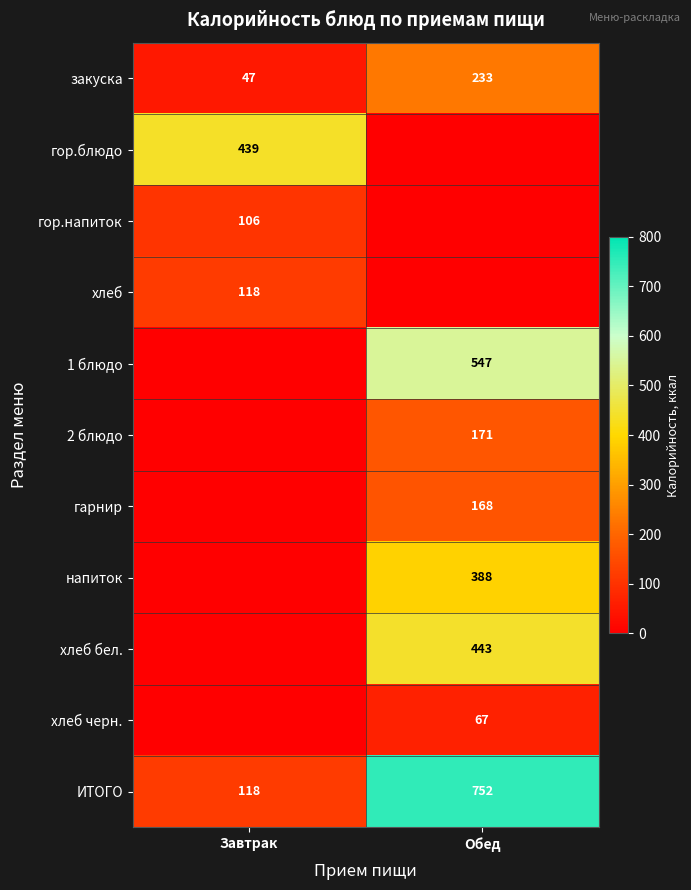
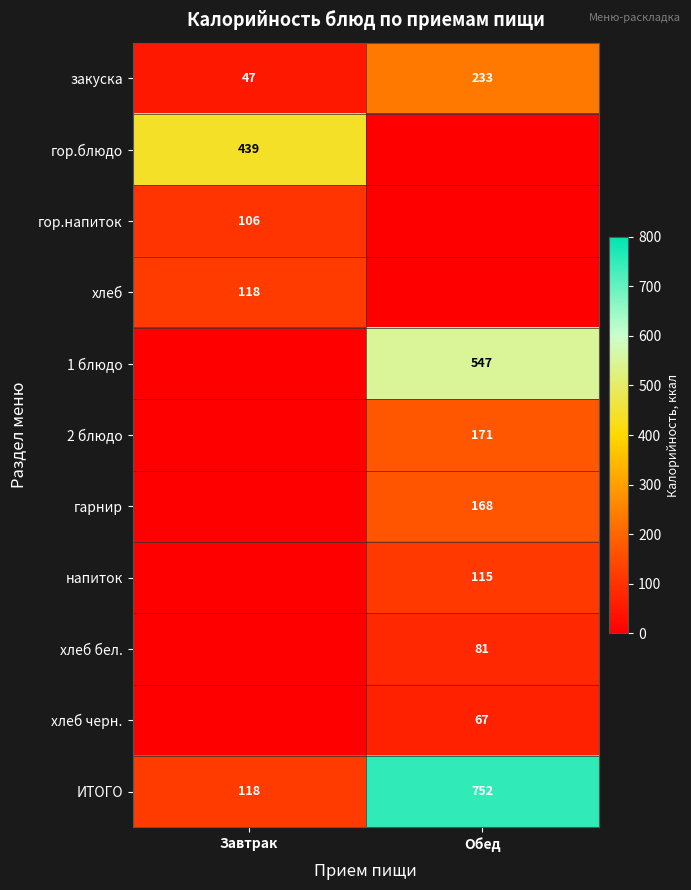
  {
    "закуска": {
      "Завтрак": 47,
      "Обед": 233
    },
    "гор.блюдо": {
      "Завтрак": 439
    },
    "гор.напиток": {
      "Завтрак": 106
    },
    "хлеб": {
      "Завтрак": 118
    },
    "1 блюдо": {
      "Обед": 547
    },
    "2 блюдо": {
      "Обед": 171
    },
    "гарнир": {
      "Обед": 168
    },
    "напиток": {
-     "Обед": 388
+     "Обед": 115
    },
    "хлеб бел.": {
-     "Обед": 443
+     "Обед": 81
    },
    "хлеб черн.": {
      "Обед": 67
    },
    "ИТОГО": {
      "Завтрак": 118,
      "Обед": 752
    }
  }
